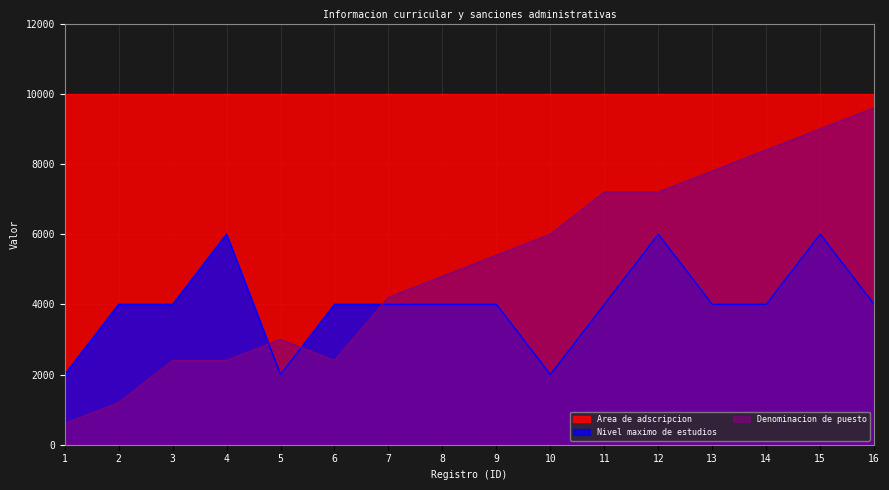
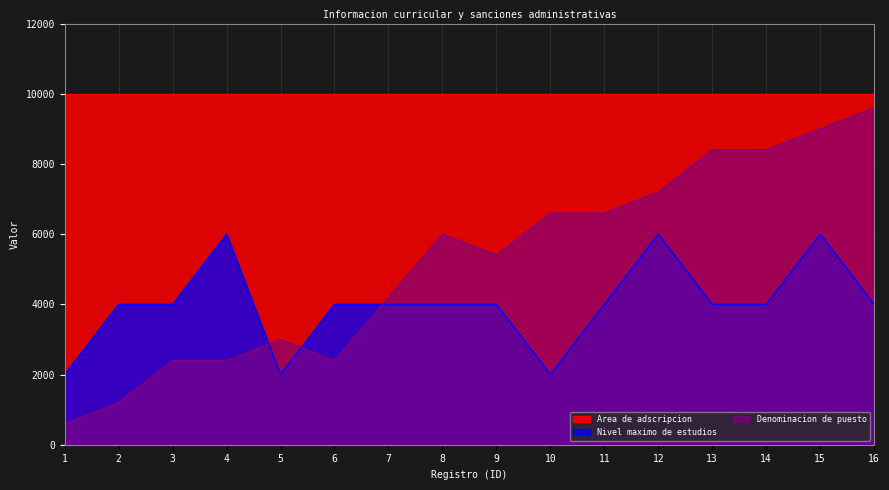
  {
    "Area de adscripcion": {
      "1": 10000,
      "2": 10000,
      "3": 10000,
      "4": 10000,
      "5": 10000,
      "6": 10000,
      "7": 10000,
      "8": 10000,
      "9": 10000,
      "10": 10000,
      "11": 10000,
      "12": 10000,
      "13": 10000,
      "14": 10000,
      "15": 10000,
      "16": 10000
    },
    "Nivel maximo de estudios": {
      "1": 2000,
      "2": 4000,
      "3": 4000,
      "4": 6000,
      "5": 2000,
      "6": 4000,
      "7": 4000,
      "8": 4000,
      "9": 4000,
      "10": 2000,
      "11": 4000,
      "12": 6000,
      "13": 4000,
      "14": 4000,
      "15": 6000,
      "16": 4000
    },
    "Denominacion de puesto": {
      "1": 600,
      "2": 1200,
      "3": 2400,
      "4": 2400,
      "5": 3000,
      "6": 2400,
      "7": 4200,
-     "8": 4800,
+     "8": 6000,
      "9": 5400,
-     "10": 6000,
-     "11": 7200,
+     "10": 6600,
+     "11": 6600,
      "12": 7200,
-     "13": 7800,
+     "13": 8400,
      "14": 8400,
      "15": 9000,
      "16": 9600
    }
  }
